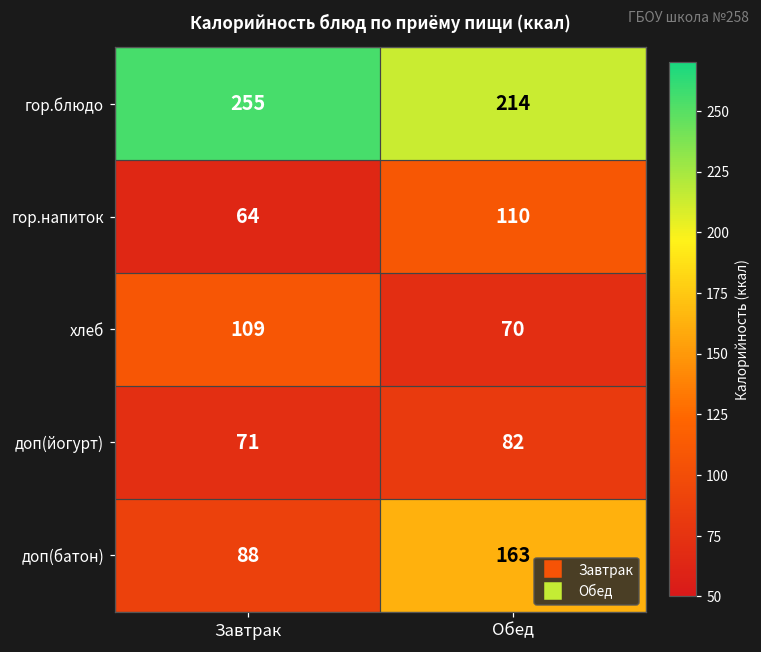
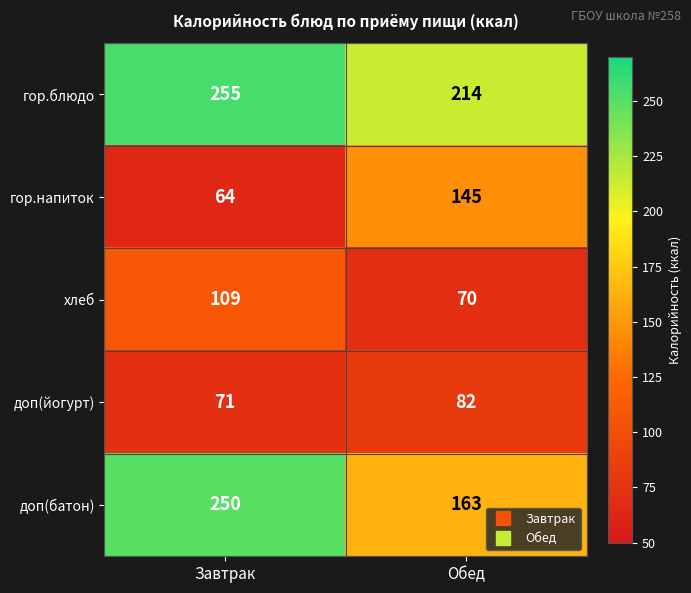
  {
    "гор.блюдо": {
      "Завтрак": 255,
      "Обед": 214
    },
    "гор.напиток": {
      "Завтрак": 64,
-     "Обед": 110
+     "Обед": 145
    },
    "хлеб": {
      "Завтрак": 109,
      "Обед": 70
    },
    "доп(йогурт)": {
      "Завтрак": 71,
      "Обед": 82
    },
    "доп(батон)": {
-     "Завтрак": 88,
+     "Завтрак": 250,
      "Обед": 163
    }
  }
